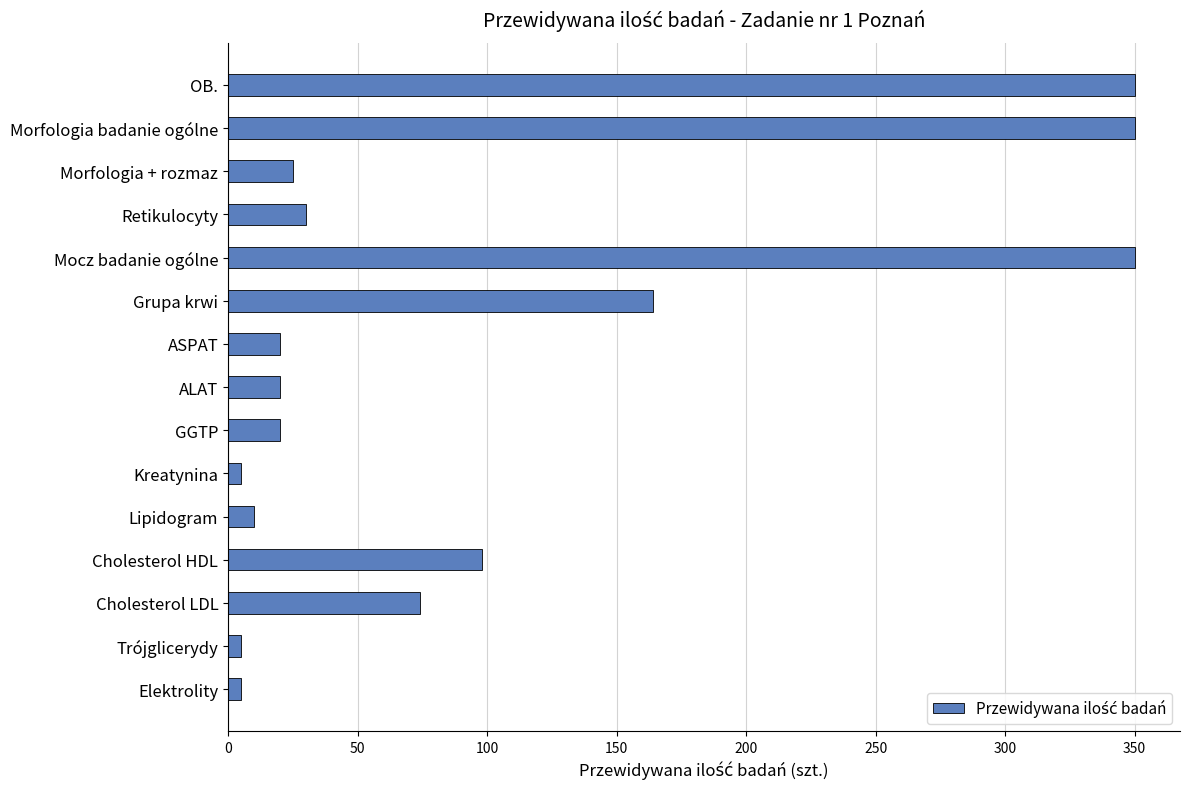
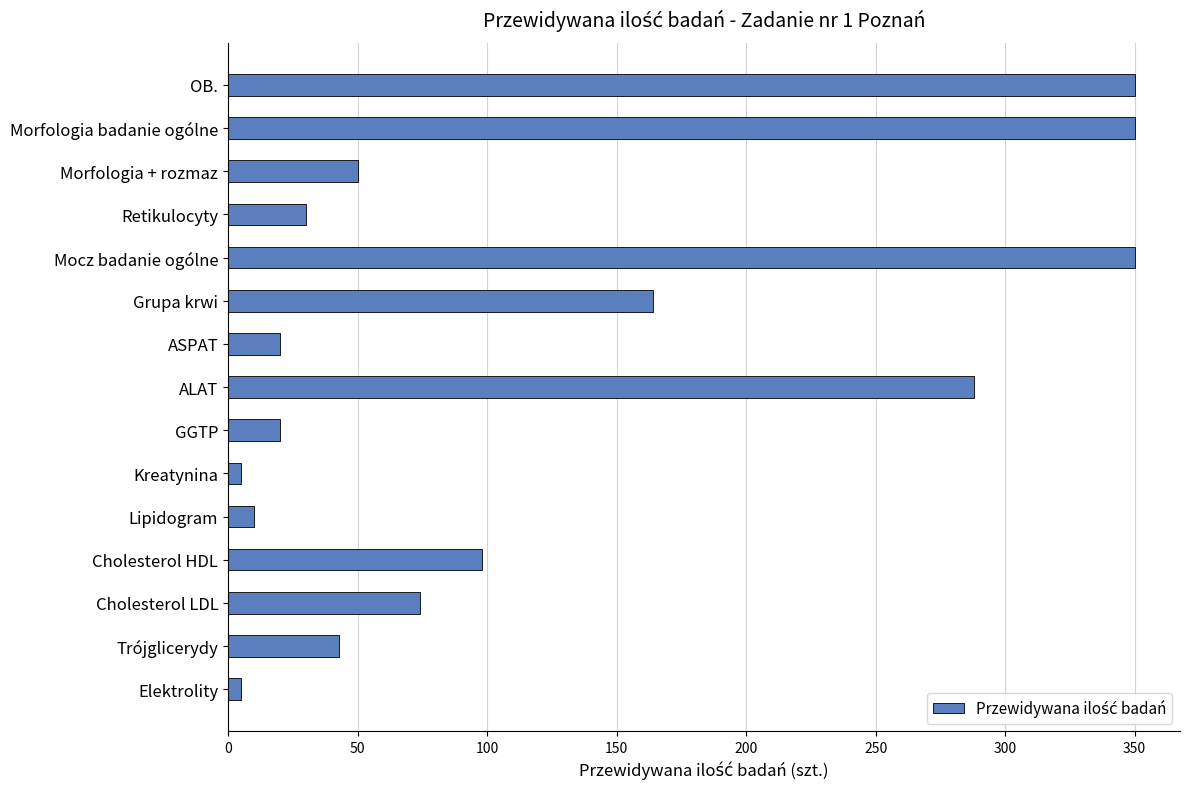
  {
    "OB.": 350,
    "Morfologia badanie ogólne": 350,
-   "Morfologia + rozmaz": 25,
+   "Morfologia + rozmaz": 50,
    "Retikulocyty": 30,
    "Mocz badanie ogólne": 350,
    "Grupa krwi": 164,
    "ASPAT": 20,
-   "ALAT": 20,
+   "ALAT": 288,
    "GGTP": 20,
    "Kreatynina": 5,
    "Lipidogram": 10,
    "Cholesterol HDL": 98,
    "Cholesterol LDL": 74,
-   "Trójglicerydy": 5,
+   "Trójglicerydy": 43,
    "Elektrolity": 5
  }
